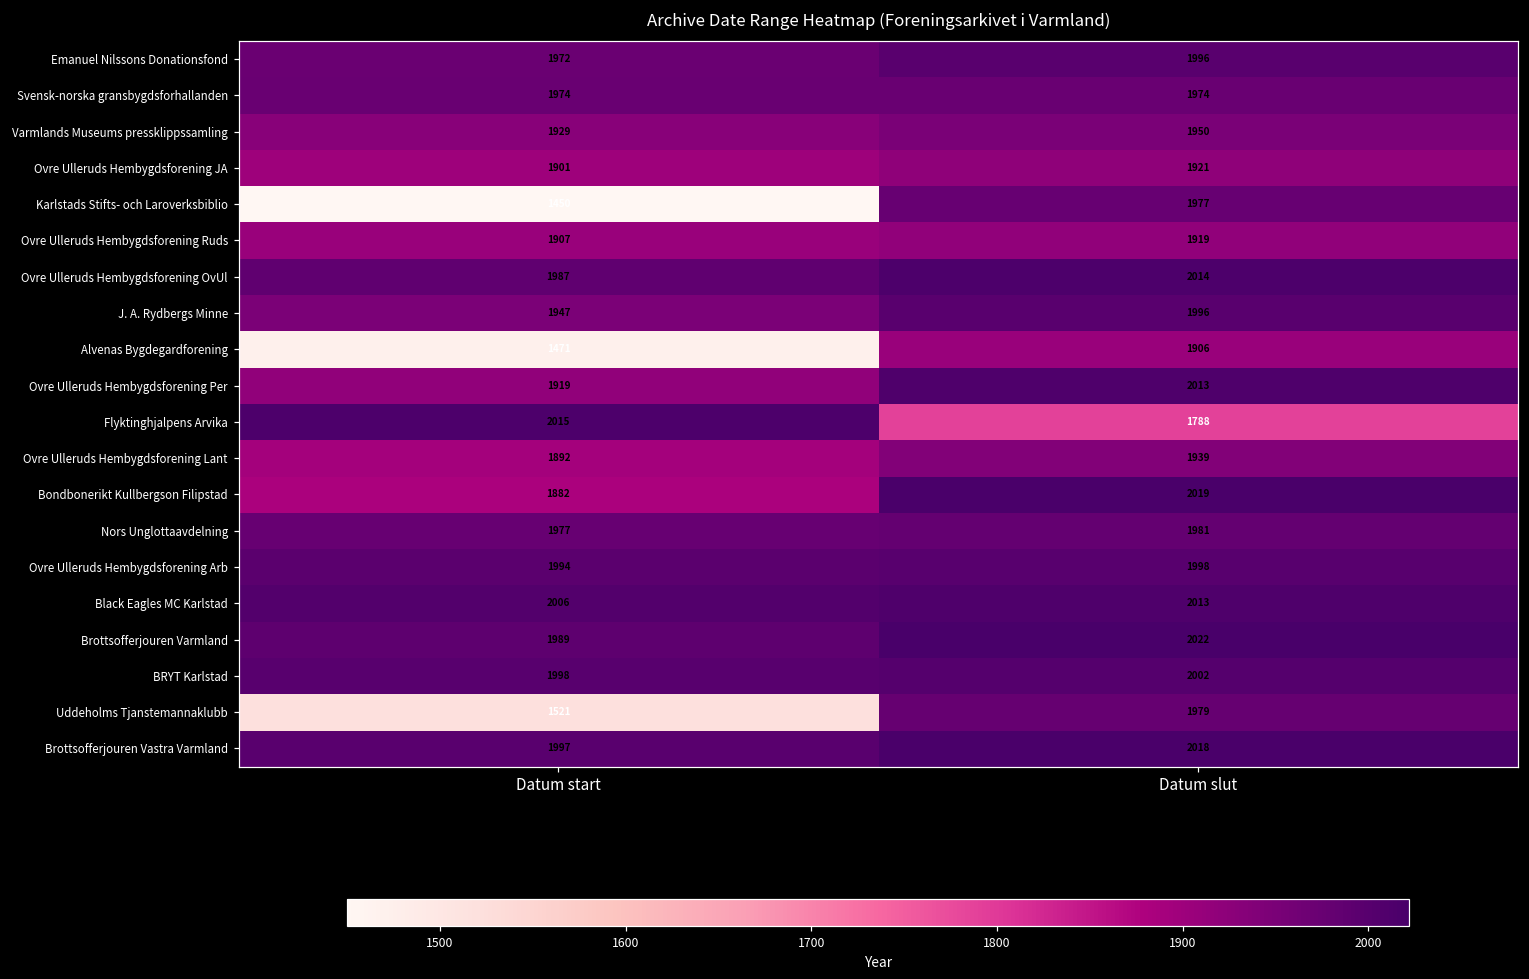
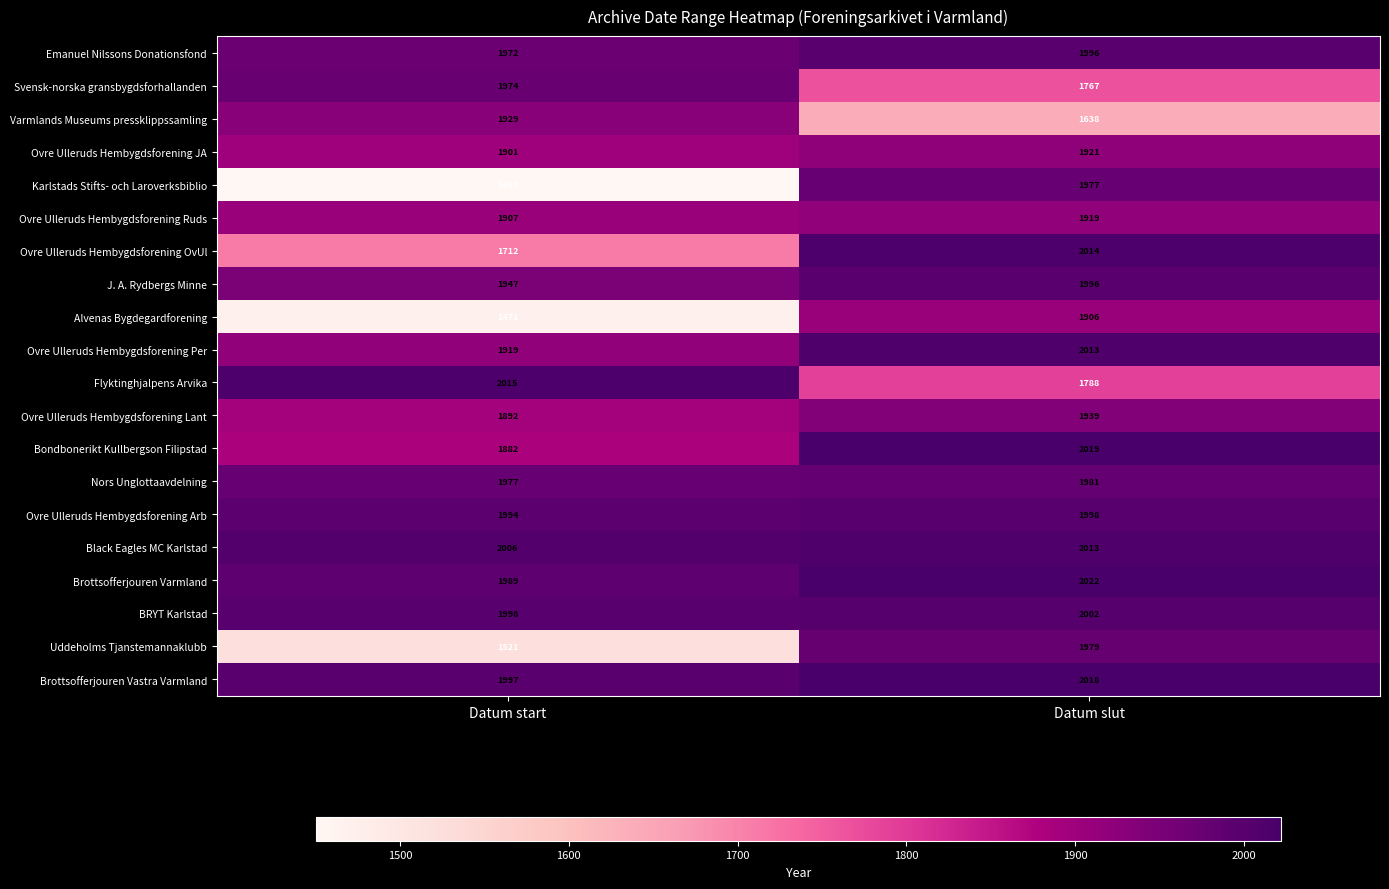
  {
    "Emanuel Nilssons Donationsfond": {
      "Datum start": 1972,
      "Datum slut": 1996
    },
    "Svensk-norska gransbygdsforhallanden": {
      "Datum start": 1974,
-     "Datum slut": 1974
+     "Datum slut": 1767
    },
    "Varmlands Museums pressklippssamling": {
      "Datum start": 1929,
-     "Datum slut": 1950
+     "Datum slut": 1638
    },
    "Ovre Ulleruds Hembygdsforening JA": {
      "Datum start": 1901,
      "Datum slut": 1921
    },
    "Karlstads Stifts- och Laroverksbiblio": {
      "Datum slut": 1977
    },
    "Ovre Ulleruds Hembygdsforening Ruds": {
      "Datum start": 1907,
      "Datum slut": 1919
    },
    "Ovre Ulleruds Hembygdsforening OvUl": {
-     "Datum start": 1987,
+     "Datum start": 1712,
      "Datum slut": 2014
    },
    "J. A. Rydbergs Minne": {
      "Datum start": 1947,
      "Datum slut": 1996
    },
    "Alvenas Bygdegardforening": {
      "Datum slut": 1906
    },
    "Ovre Ulleruds Hembygdsforening Per": {
      "Datum start": 1919,
      "Datum slut": 2013
    },
    "Flyktinghjalpens Arvika": {
      "Datum start": 2015,
      "Datum slut": 1788
    },
    "Ovre Ulleruds Hembygdsforening Lant": {
      "Datum start": 1892,
      "Datum slut": 1939
    },
    "Bondbonerikt Kullbergson Filipstad": {
      "Datum start": 1882,
      "Datum slut": 2019
    },
    "Nors Unglottaavdelning": {
      "Datum start": 1977,
      "Datum slut": 1981
    },
    "Ovre Ulleruds Hembygdsforening Arb": {
      "Datum start": 1994,
      "Datum slut": 1998
    },
    "Black Eagles MC Karlstad": {
      "Datum start": 2006,
      "Datum slut": 2013
    },
    "Brottsofferjouren Varmland": {
      "Datum start": 1989,
      "Datum slut": 2022
    },
    "BRYT Karlstad": {
      "Datum start": 1998,
      "Datum slut": 2002
    },
    "Uddeholms Tjanstemannaklubb": {
      "Datum slut": 1979
    },
    "Brottsofferjouren Vastra Varmland": {
      "Datum start": 1997,
      "Datum slut": 2018
    }
  }
